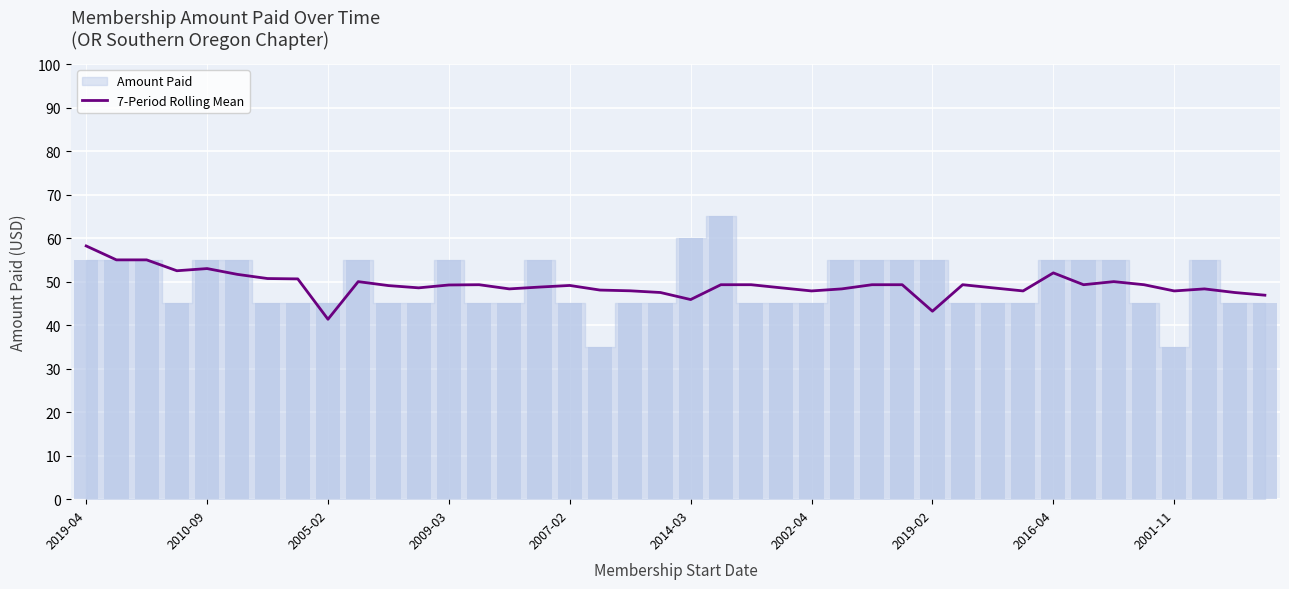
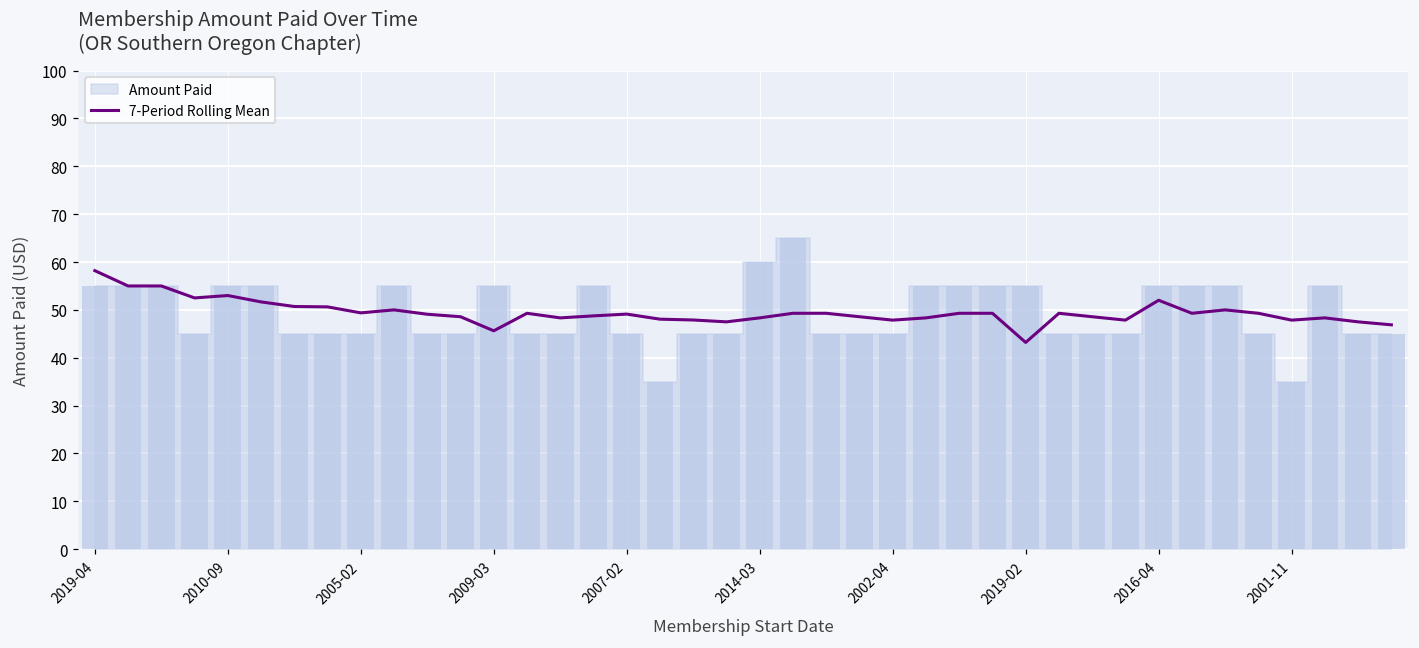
  {
    "7-Period Rolling Mean": {
      "2019-04": 58,
      "2010-09": 53,
-     "2005-02": 41,
-     "2009-03": 49,
-     "2014-03": 46,
+     "2005-02": 49,
+     "2009-03": 46,
+     "2014-03": 48,
      "2002-04": 48,
      "2019-02": 43,
      "2016-04": 52,
      "2001-11": 48
    }
  }
